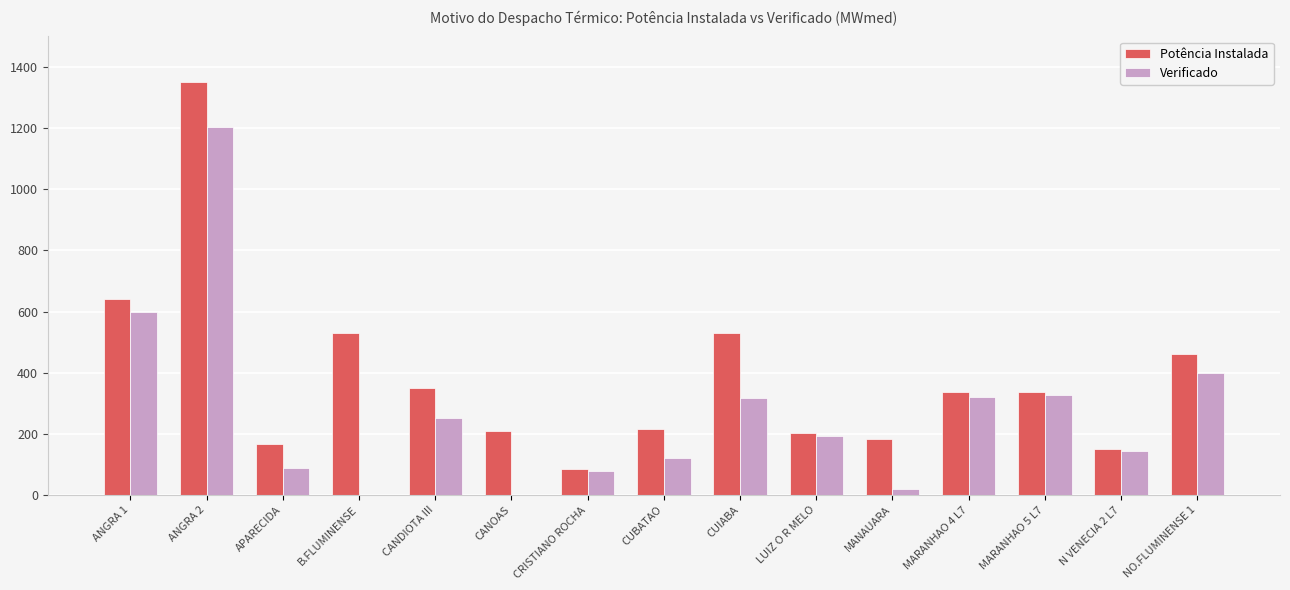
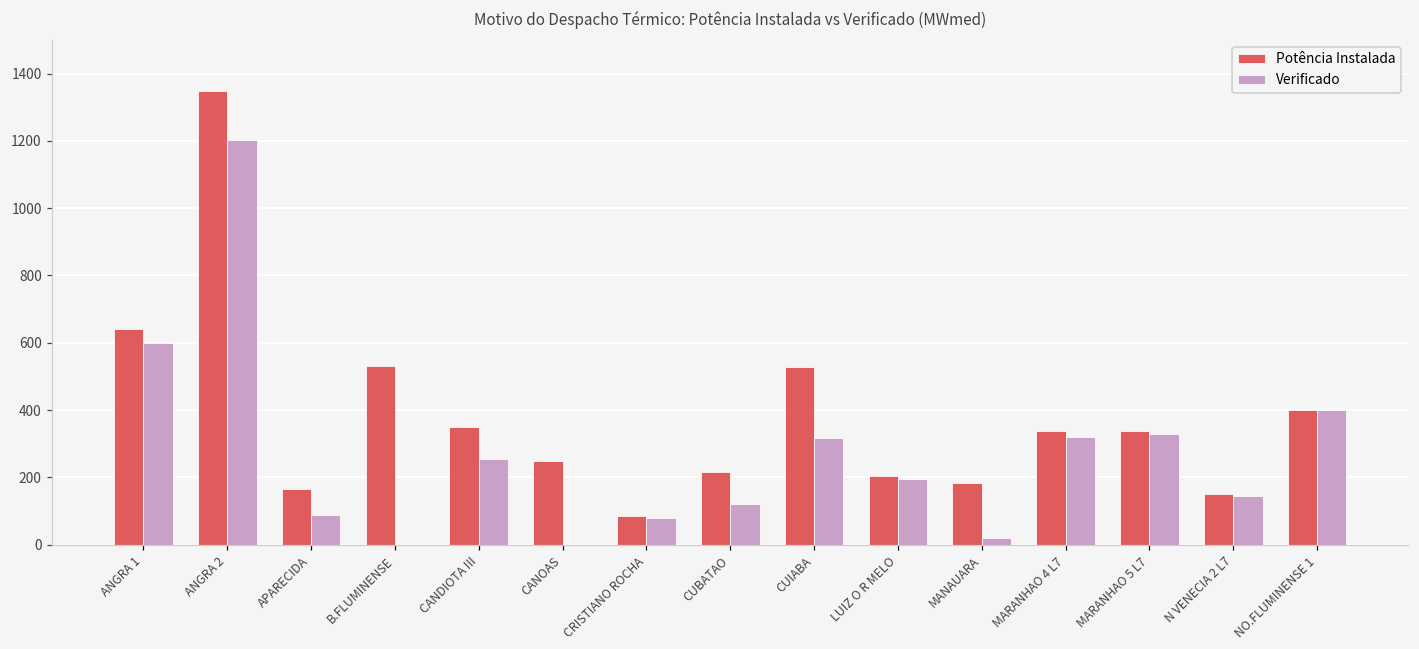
  {
    "Potência Instalada": {
      "ANGRA 1": 640,
      "ANGRA 2": 1350,
      "APARECIDA": 170,
      "B.FLUMINENSE": 530,
      "CANDIOTA III": 350,
-     "CANOAS": 210,
+     "CANOAS": 250,
      "CRISTIANO ROCHA": 90,
      "CUBATAO": 220,
      "CUIABA": 530,
      "LUIZ O R MELO": 200,
      "MANAUARA": 180,
      "MARANHAO 4 L7": 340,
      "MARANHAO 5 L7": 340,
      "N VENECIA 2 L7": 150,
-     "NO.FLUMINENSE 1": 460
+     "NO.FLUMINENSE 1": 400
    },
    "Verificado": {
      "ANGRA 1": 600,
      "ANGRA 2": 1200,
      "APARECIDA": 90,
      "B.FLUMINENSE": 0,
      "CANDIOTA III": 250,
      "CANOAS": 0,
      "CRISTIANO ROCHA": 80,
      "CUBATAO": 120,
      "CUIABA": 320,
      "LUIZ O R MELO": 190,
      "MANAUARA": 20,
      "MARANHAO 4 L7": 320,
      "MARANHAO 5 L7": 330,
      "N VENECIA 2 L7": 140,
      "NO.FLUMINENSE 1": 400
    }
  }
